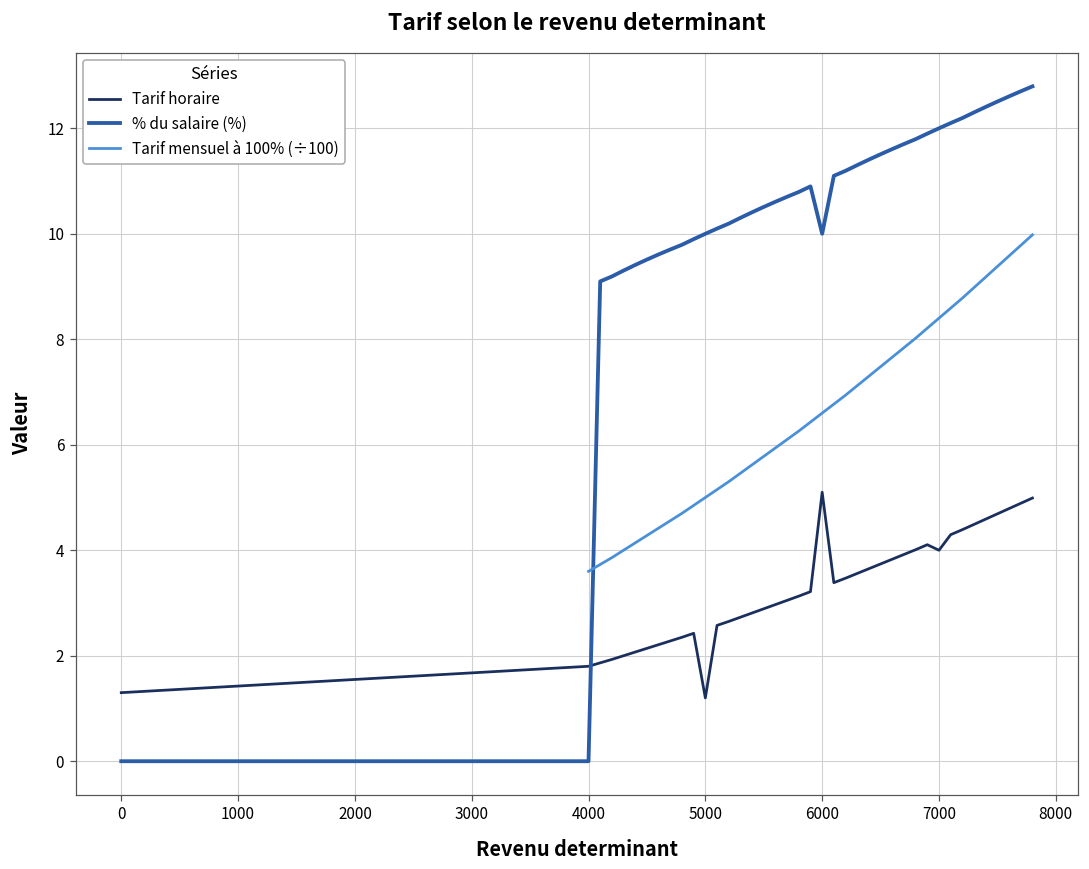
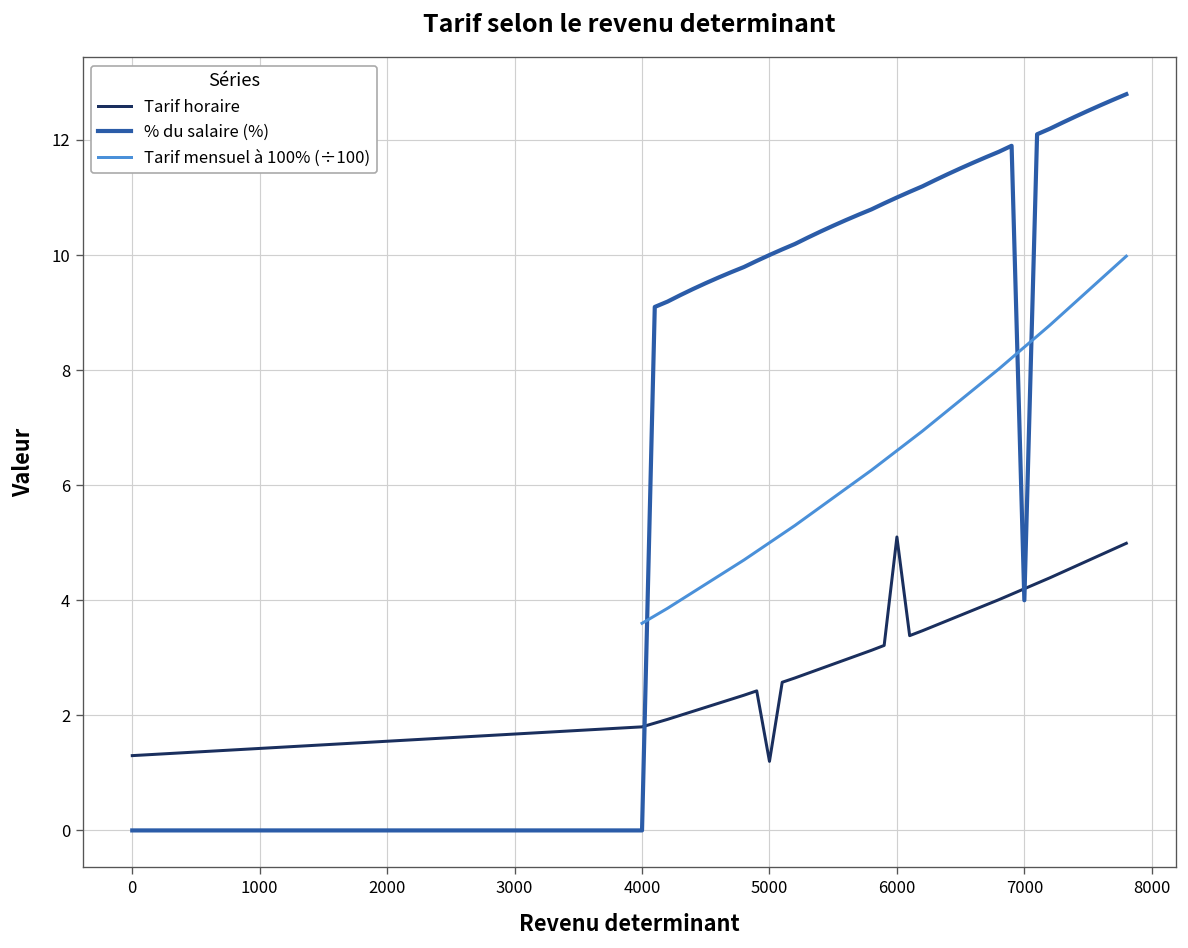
  {
    "Tarif horaire": {
      "0": 1.3,
      "4000": 1.8,
      "5000": 1.2,
      "6000": 5.1,
-     "7000": 4.0
+     "7000": 4.2
    },
    "% du salaire (%)": {
      "0": 0.0,
      "4000": 0.0,
      "5000": 10.0,
-     "6000": 10.0,
-     "7000": 12.0
+     "6000": 11.0,
+     "7000": 4.0
    },
    "Tarif mensuel à 100% (÷100)": {
      "4000": 3.6,
      "5000": 5.0,
      "6000": 6.6,
      "7000": 8.4
    }
  }
